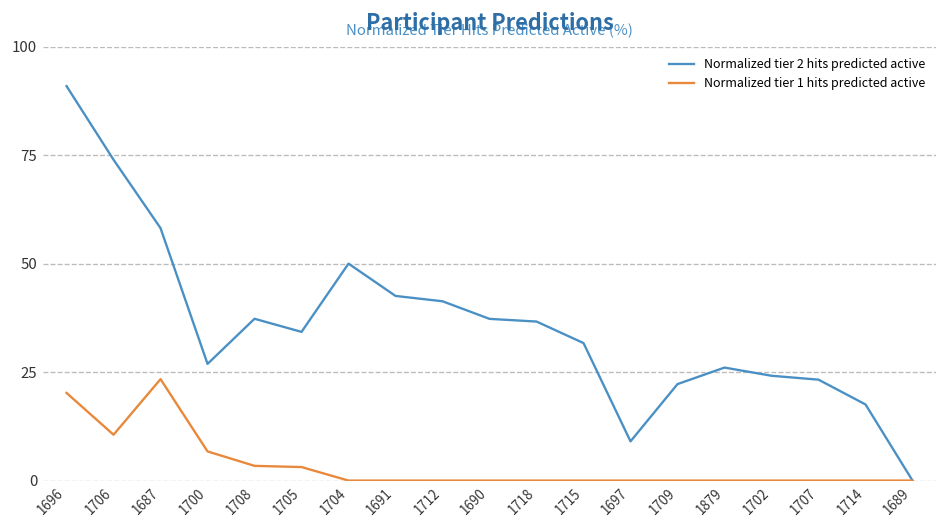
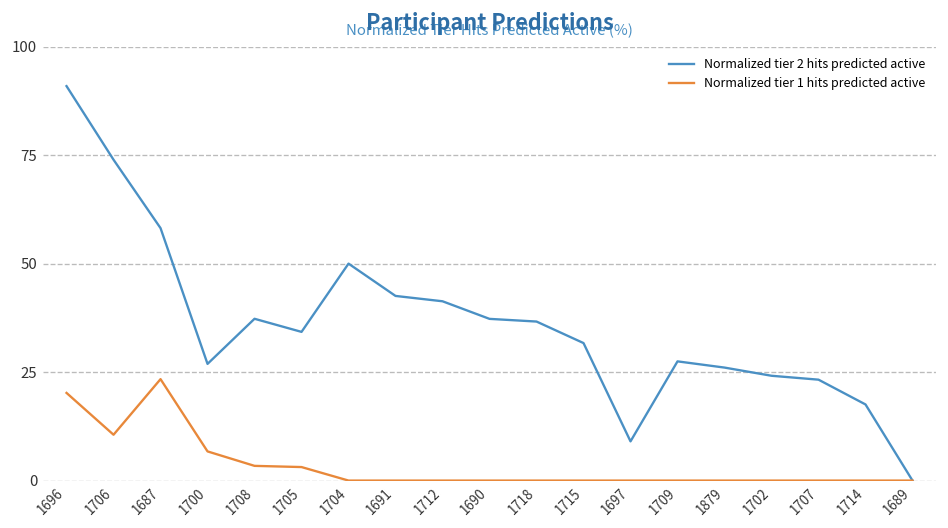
  {
    "Normalized tier 2 hits predicted active": {
      "1696": 91,
      "1706": 74,
      "1687": 58,
      "1700": 27,
      "1708": 37,
      "1705": 34,
      "1704": 50,
      "1691": 43,
      "1712": 41,
      "1690": 37,
      "1718": 37,
      "1715": 32,
      "1697": 9,
-     "1709": 22,
+     "1709": 27,
      "1879": 26,
      "1702": 24,
      "1707": 23,
      "1714": 18
    },
    "Normalized tier 1 hits predicted active": {
      "1696": 20,
      "1706": 11,
      "1687": 23,
      "1700": 7,
      "1708": 3,
      "1705": 3,
      "1704": 0,
      "1691": 0,
      "1712": 0,
      "1690": 0,
      "1718": 0,
      "1715": 0,
      "1697": 0,
      "1709": 0,
      "1879": 0,
      "1702": 0,
      "1707": 0,
      "1714": 0
    }
  }
